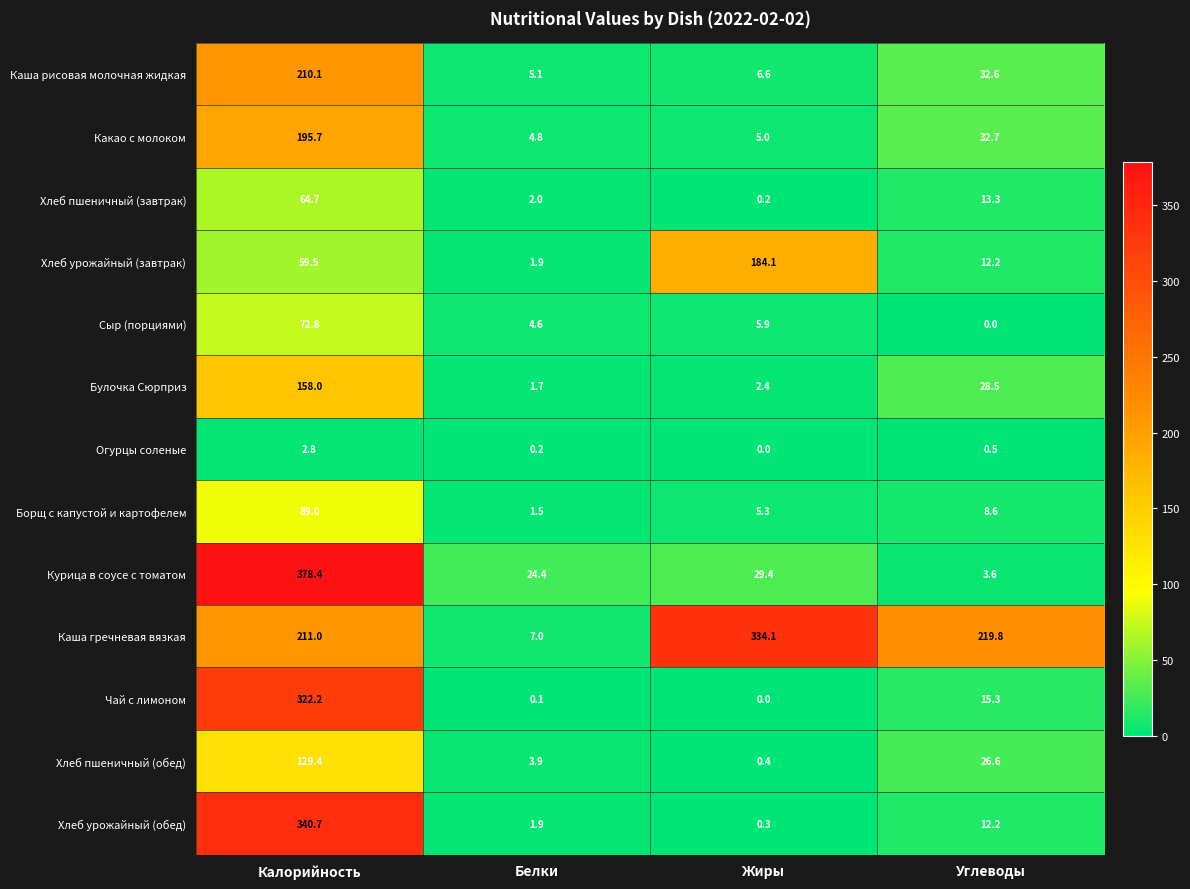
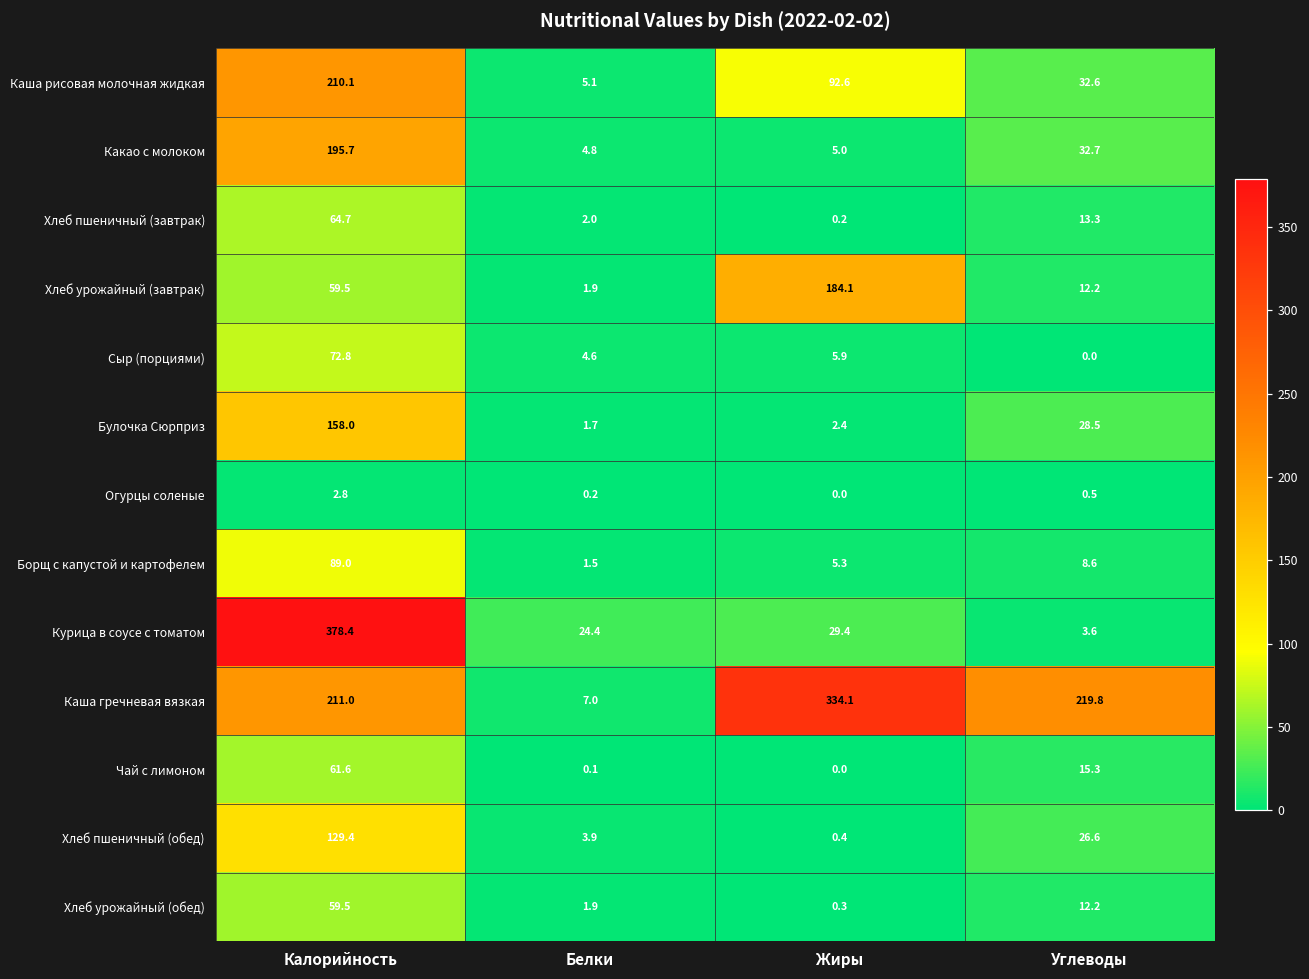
  {
    "Каша рисовая молочная жидкая": {
      "Калорийность": 210.1,
      "Белки": 5.1,
-     "Жиры": 6.6,
+     "Жиры": 92.6,
      "Углеводы": 32.6
    },
    "Какао с молоком": {
      "Калорийность": 195.7,
      "Белки": 4.8,
      "Жиры": 5.0,
      "Углеводы": 32.7
    },
    "Хлеб пшеничный (завтрак)": {
      "Калорийность": 64.7,
      "Белки": 2.0,
      "Жиры": 0.2,
      "Углеводы": 13.3
    },
    "Хлеб урожайный (завтрак)": {
      "Калорийность": 59.5,
      "Белки": 1.9,
      "Жиры": 184.1,
      "Углеводы": 12.2
    },
    "Сыр (порциями)": {
      "Калорийность": 72.8,
      "Белки": 4.6,
      "Жиры": 5.9,
      "Углеводы": 0.0
    },
    "Булочка Сюрприз": {
      "Калорийность": 158.0,
      "Белки": 1.7,
      "Жиры": 2.4,
      "Углеводы": 28.5
    },
    "Огурцы соленые": {
      "Калорийность": 2.8,
      "Белки": 0.2,
      "Жиры": 0.0,
      "Углеводы": 0.5
    },
    "Борщ с капустой и картофелем": {
      "Калорийность": 89.0,
      "Белки": 1.5,
      "Жиры": 5.3,
      "Углеводы": 8.6
    },
    "Курица в соусе с томатом": {
      "Калорийность": 378.4,
      "Белки": 24.4,
      "Жиры": 29.4,
      "Углеводы": 3.6
    },
    "Каша гречневая вязкая": {
      "Калорийность": 211.0,
      "Белки": 7.0,
      "Жиры": 334.1,
      "Углеводы": 219.8
    },
    "Чай с лимоном": {
-     "Калорийность": 322.2,
+     "Калорийность": 61.6,
      "Белки": 0.1,
      "Жиры": 0.0,
      "Углеводы": 15.3
    },
    "Хлеб пшеничный (обед)": {
      "Калорийность": 129.4,
      "Белки": 3.9,
      "Жиры": 0.4,
      "Углеводы": 26.6
    },
    "Хлеб урожайный (обед)": {
-     "Калорийность": 340.7,
+     "Калорийность": 59.5,
      "Белки": 1.9,
      "Жиры": 0.3,
      "Углеводы": 12.2
    }
  }
